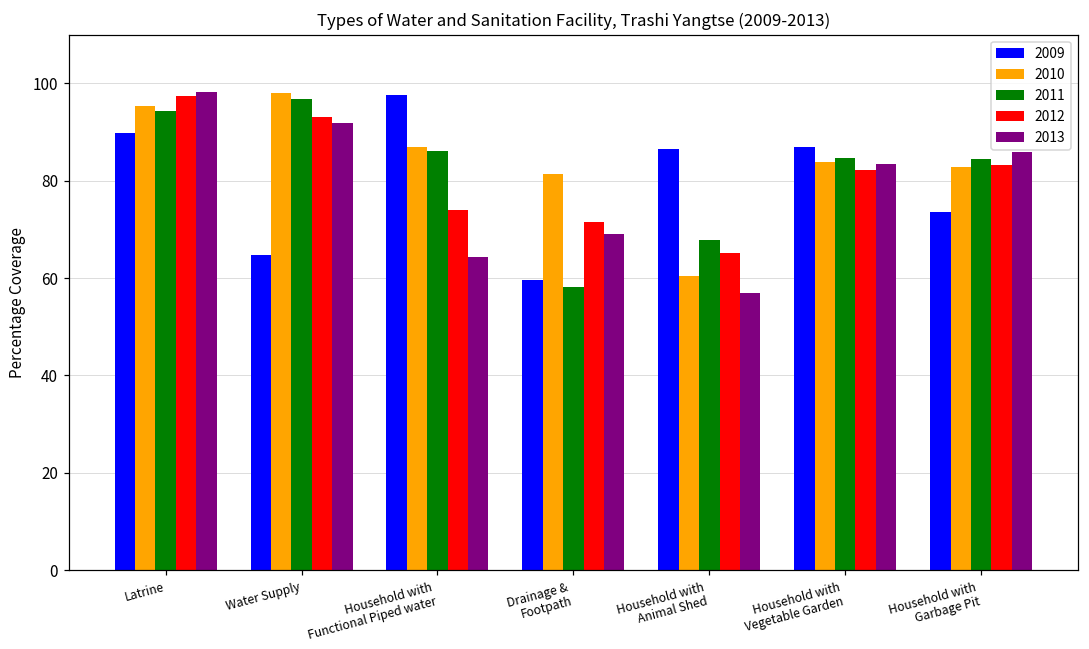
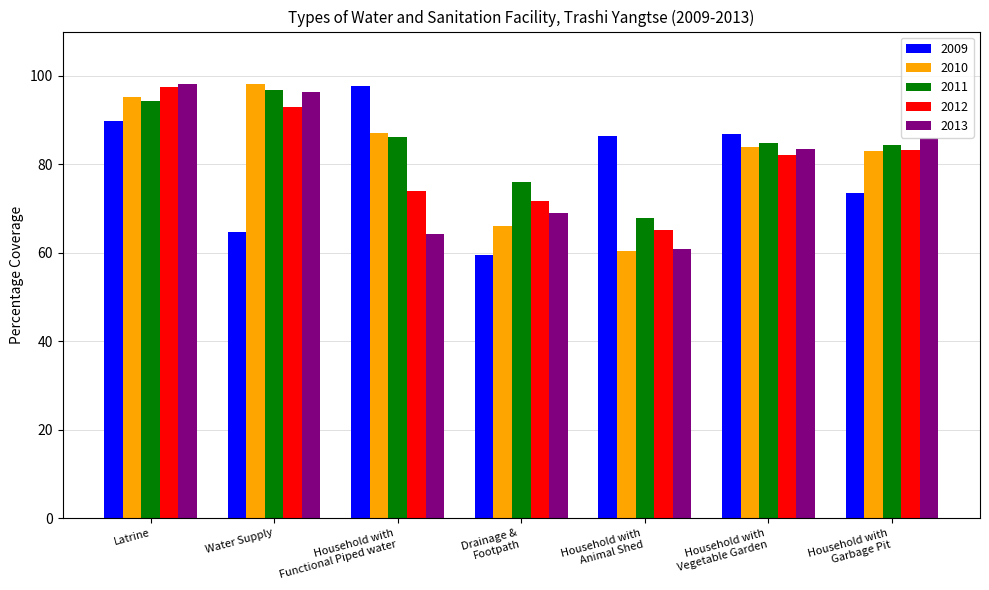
  {
    "2009": {
      "Latrine": 90,
      "Water Supply": 65,
      "Household with Functional Piped water": 98,
      "Drainage & Footpath": 60,
      "Household with Animal Shed": 87,
      "Household with Vegetable Garden": 87,
      "Household with Garbage Pit": 74
    },
    "2010": {
      "Latrine": 95,
      "Water Supply": 98,
      "Household with Functional Piped water": 87,
-     "Drainage & Footpath": 81,
+     "Drainage & Footpath": 66,
      "Household with Animal Shed": 61,
      "Household with Vegetable Garden": 84,
      "Household with Garbage Pit": 83
    },
    "2011": {
      "Latrine": 94,
      "Water Supply": 97,
      "Household with Functional Piped water": 86,
-     "Drainage & Footpath": 58,
+     "Drainage & Footpath": 76,
      "Household with Animal Shed": 68,
      "Household with Vegetable Garden": 85,
      "Household with Garbage Pit": 84
    },
    "2012": {
      "Latrine": 98,
      "Water Supply": 93,
      "Household with Functional Piped water": 74,
      "Drainage & Footpath": 72,
      "Household with Animal Shed": 65,
      "Household with Vegetable Garden": 82,
      "Household with Garbage Pit": 83
    },
    "2013": {
      "Latrine": 98,
-     "Water Supply": 92,
+     "Water Supply": 96,
      "Household with Functional Piped water": 64,
      "Drainage & Footpath": 69,
-     "Household with Animal Shed": 57,
+     "Household with Animal Shed": 61,
      "Household with Vegetable Garden": 83
    }
  }
